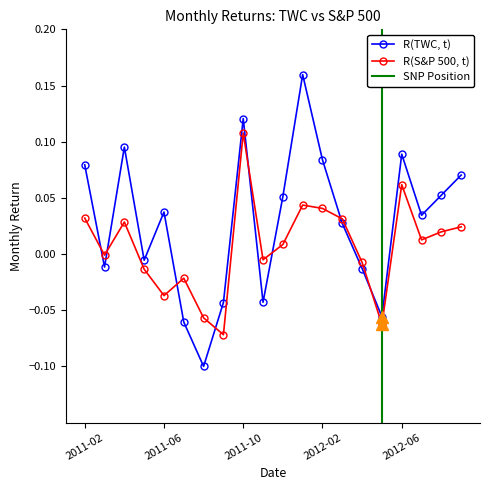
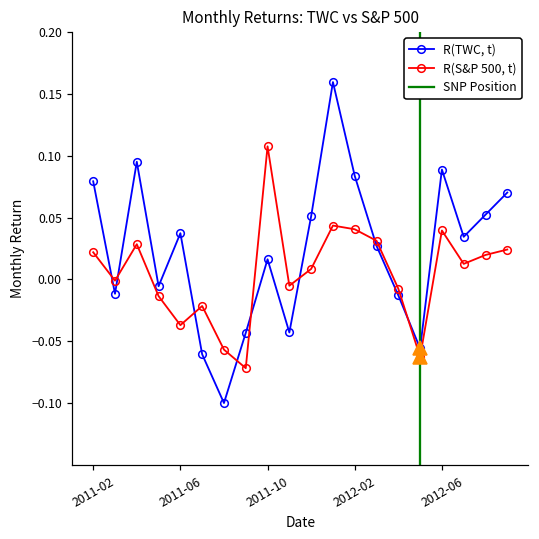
  {
    "R(TWC, t)": {
      "2011-02": 0.079,
      "2011-06": 0.037,
-     "2011-10": 0.121,
+     "2011-10": 0.016,
      "2012-02": 0.084,
      "2012-06": 0.089
    },
    "R(S&P 500, t)": {
-     "2011-02": 0.032,
+     "2011-02": 0.022,
      "2011-06": -0.037,
      "2011-10": 0.108,
      "2012-02": 0.041,
-     "2012-06": 0.062
+     "2012-06": 0.040
    }
  }
